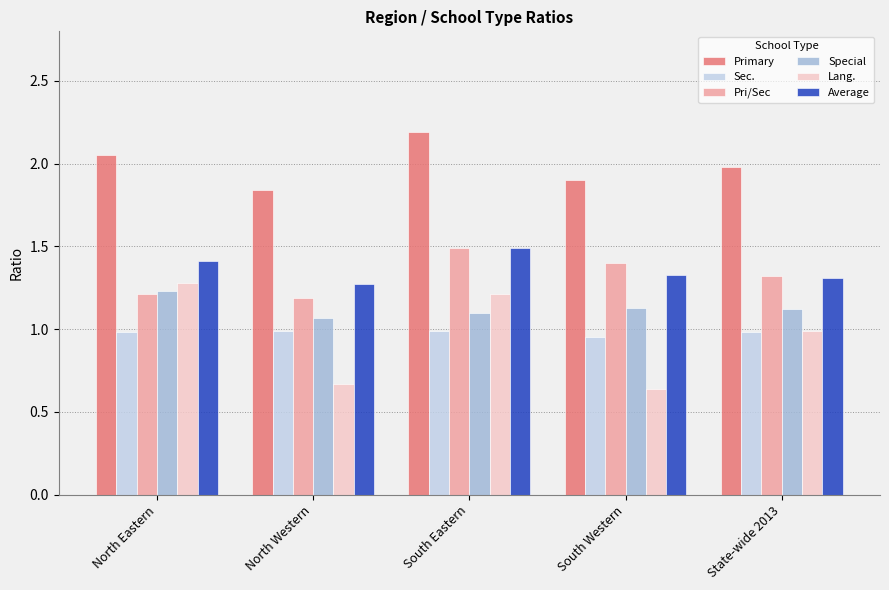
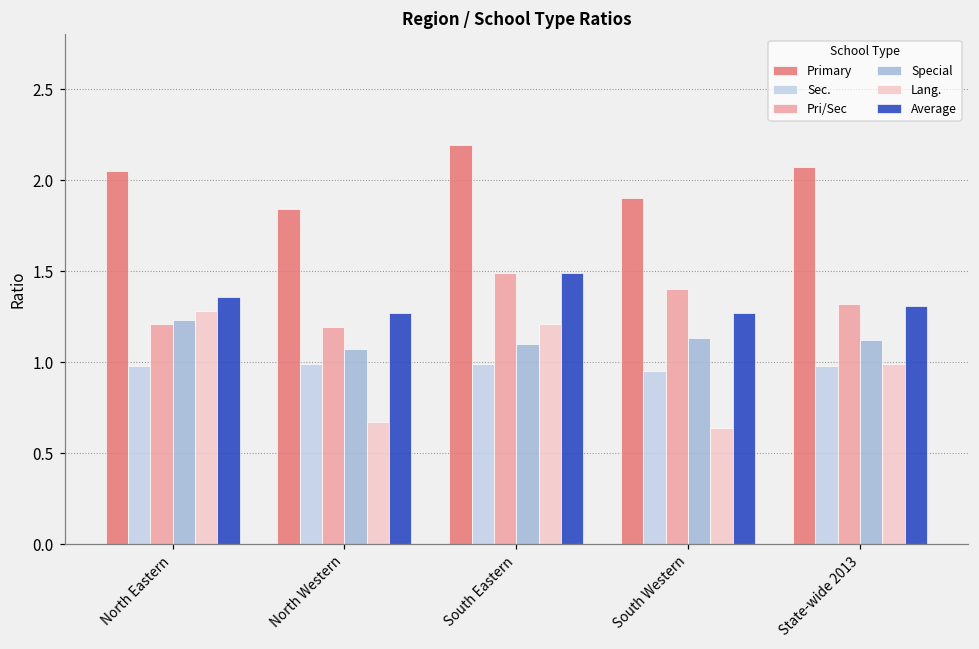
  {
    "Primary": {
      "North Eastern": 2.05,
      "North Western": 1.84,
      "South Eastern": 2.19,
      "South Western": 1.90,
-     "State-wide 2013": 1.98
+     "State-wide 2013": 2.07
    },
    "Average": {
-     "North Eastern": 1.41,
+     "North Eastern": 1.36,
      "North Western": 1.27,
      "South Eastern": 1.49,
-     "South Western": 1.33,
+     "South Western": 1.27,
      "State-wide 2013": 1.31
    }
  }
